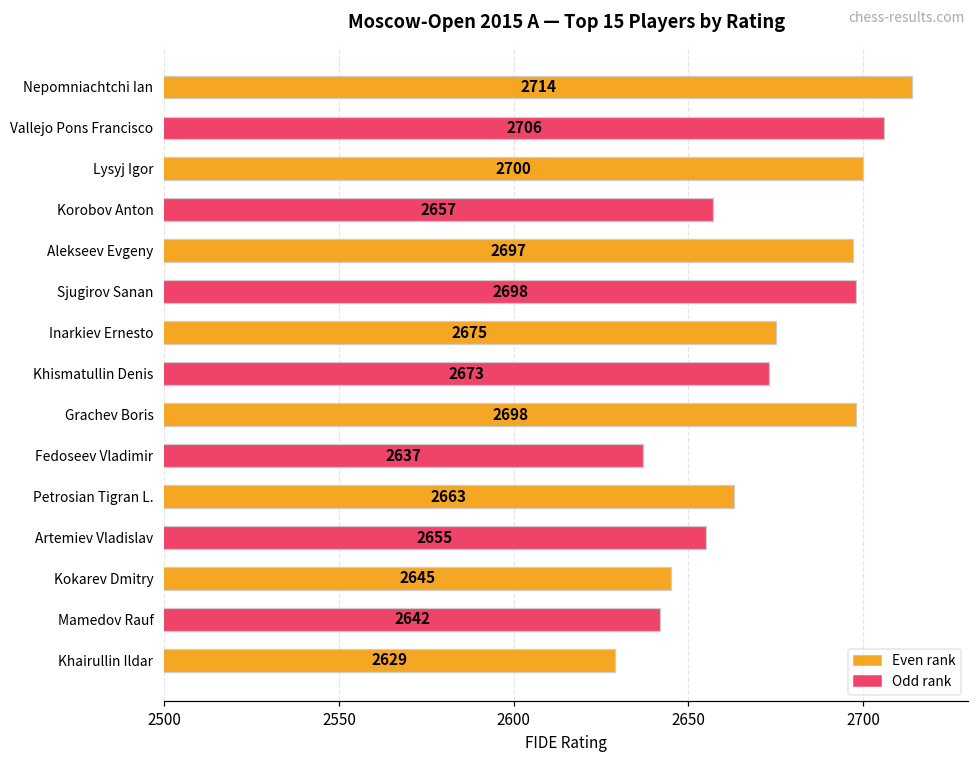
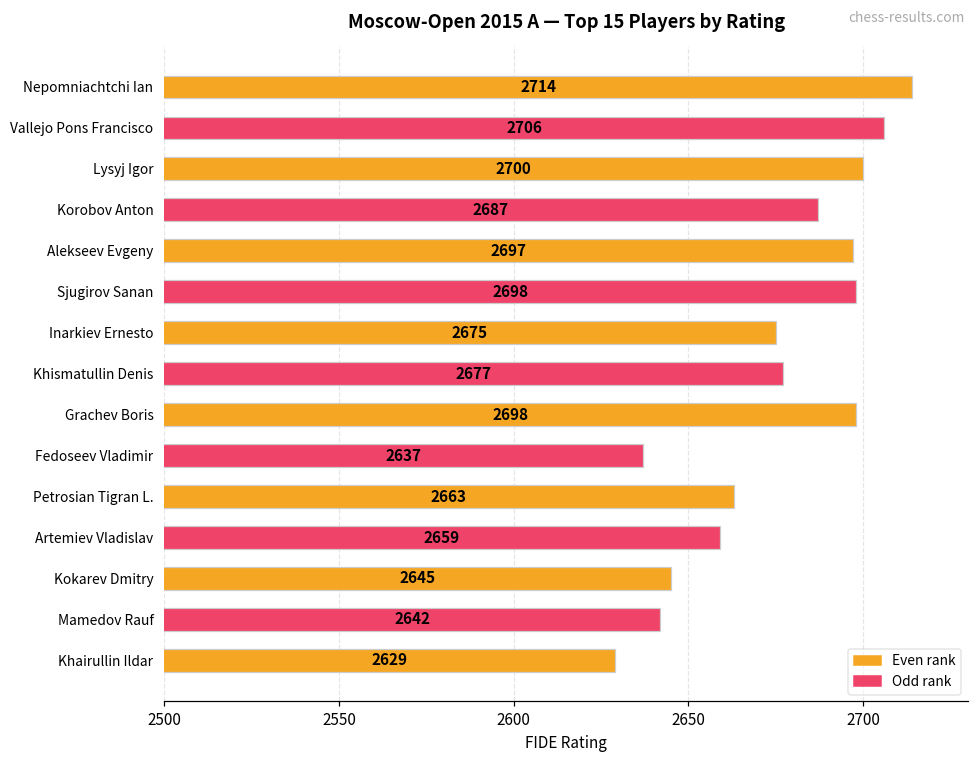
  {
    "Nepomniachtchi Ian": 2714,
    "Vallejo Pons Francisco": 2706,
    "Lysyj Igor": 2700,
-   "Korobov Anton": 2657,
+   "Korobov Anton": 2687,
    "Alekseev Evgeny": 2697,
    "Sjugirov Sanan": 2698,
    "Inarkiev Ernesto": 2675,
-   "Khismatullin Denis": 2673,
+   "Khismatullin Denis": 2677,
    "Grachev Boris": 2698,
    "Fedoseev Vladimir": 2637,
    "Petrosian Tigran L.": 2663,
-   "Artemiev Vladislav": 2655,
+   "Artemiev Vladislav": 2659,
    "Kokarev Dmitry": 2645,
    "Mamedov Rauf": 2642,
    "Khairullin Ildar": 2629
  }
